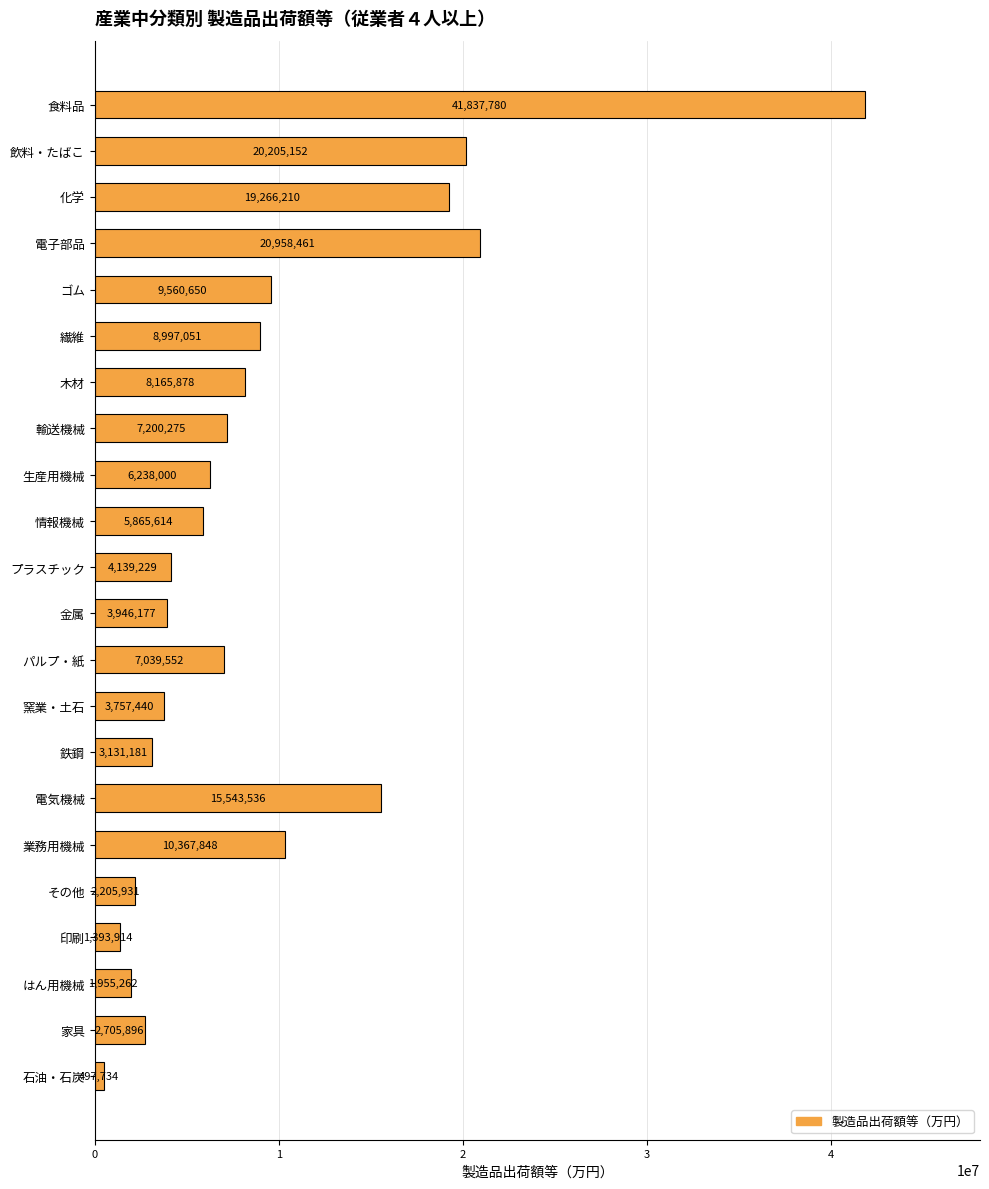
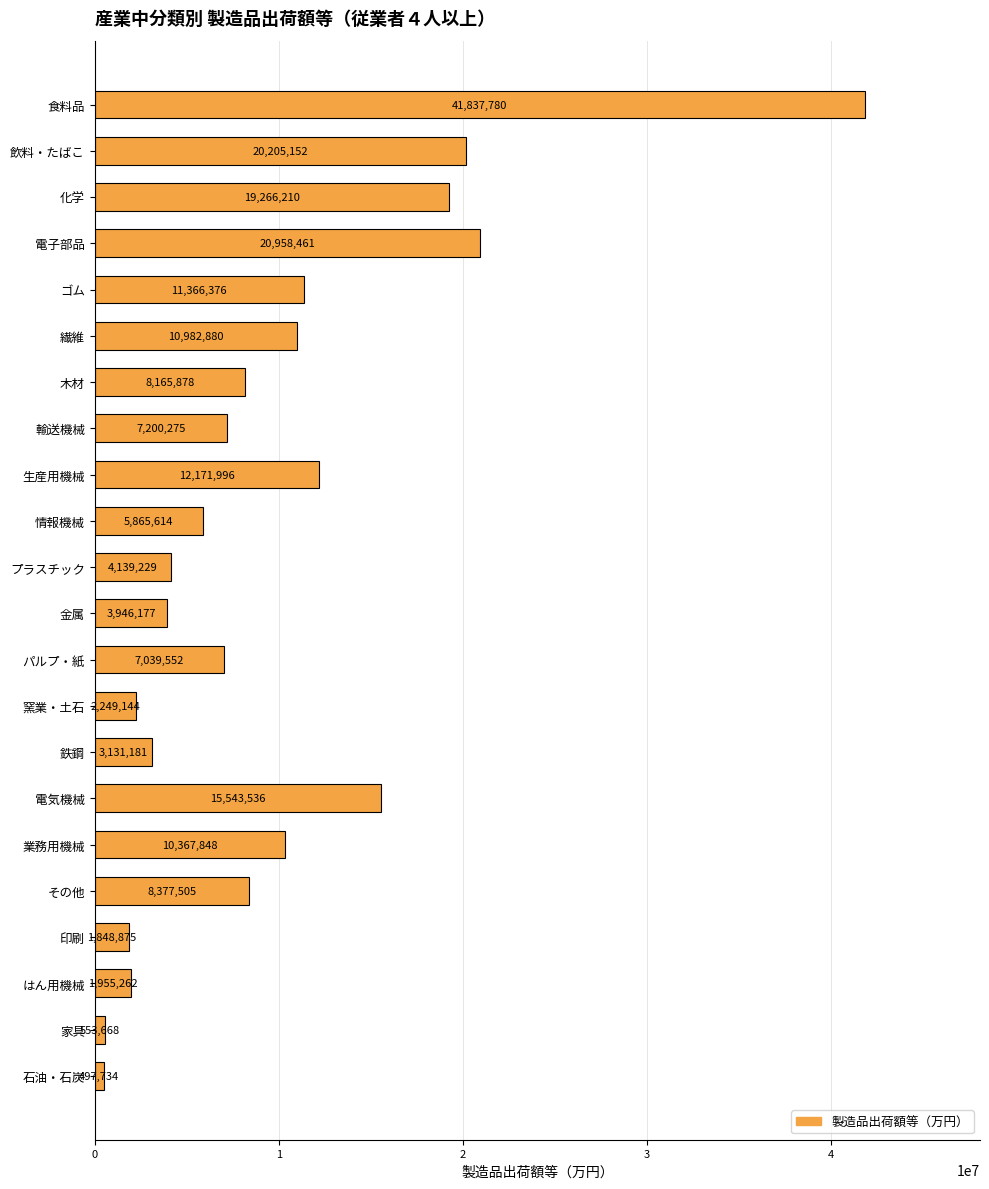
  {
    "食料品": "41,837,780",
    "飲料・たばこ": "20,205,152",
    "化学": "19,266,210",
    "電子部品": "20,958,461",
-   "ゴム": "9,560,650",
-   "繊維": "8,997,051",
+   "ゴム": "11,366,376",
+   "繊維": "10,982,880",
    "木材": "8,165,878",
    "輸送機械": "7,200,275",
-   "生産用機械": "6,238,000",
+   "生産用機械": "12,171,996",
    "情報機械": "5,865,614",
    "プラスチック": "4,139,229",
    "金属": "3,946,177",
    "パルプ・紙": "7,039,552",
-   "窯業・土石": "3,757,440",
+   "窯業・土石": "2,249,144",
    "鉄鋼": "3,131,181",
    "電気機械": "15,543,536",
    "業務用機械": "10,367,848",
-   "その他": "2,205,931",
-   "印刷": "1,393,914",
+   "その他": "8,377,505",
+   "印刷": "1,848,875",
    "はん用機械": "1,955,262",
-   "家具": "2,705,896",
+   "家具": "553,668",
    "石油・石炭": "497,734"
  }
